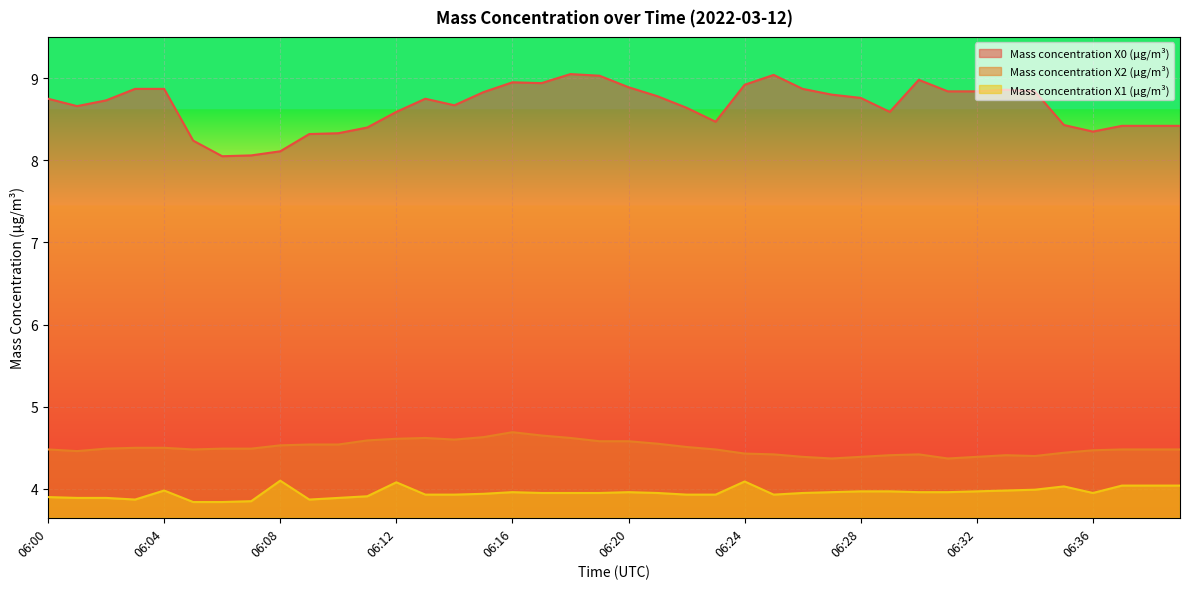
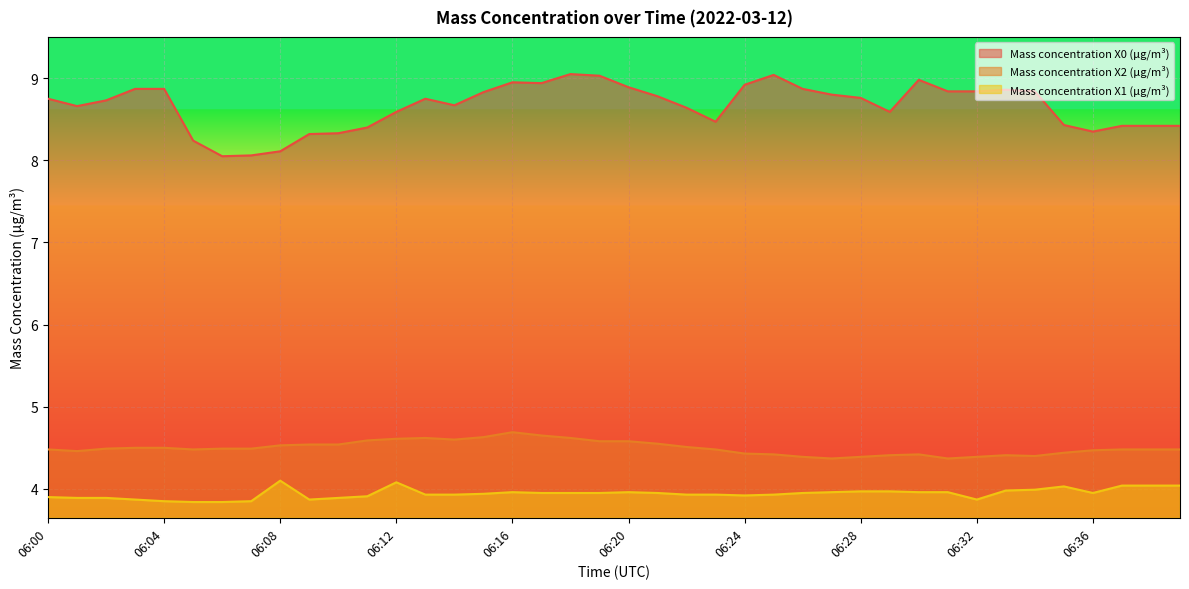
  {
    "Mass concentration X1 (μg/m³)": {
      "06:00": 3.9,
-     "06:04": 4.0,
+     "06:04": 3.9,
      "06:08": 4.1,
      "06:12": 4.1,
      "06:16": 4.0,
      "06:20": 4.0,
-     "06:24": 4.1,
+     "06:24": 3.9,
      "06:28": 4.0,
-     "06:32": 4.0,
+     "06:32": 3.9,
      "06:36": 4.0
    }
  }
